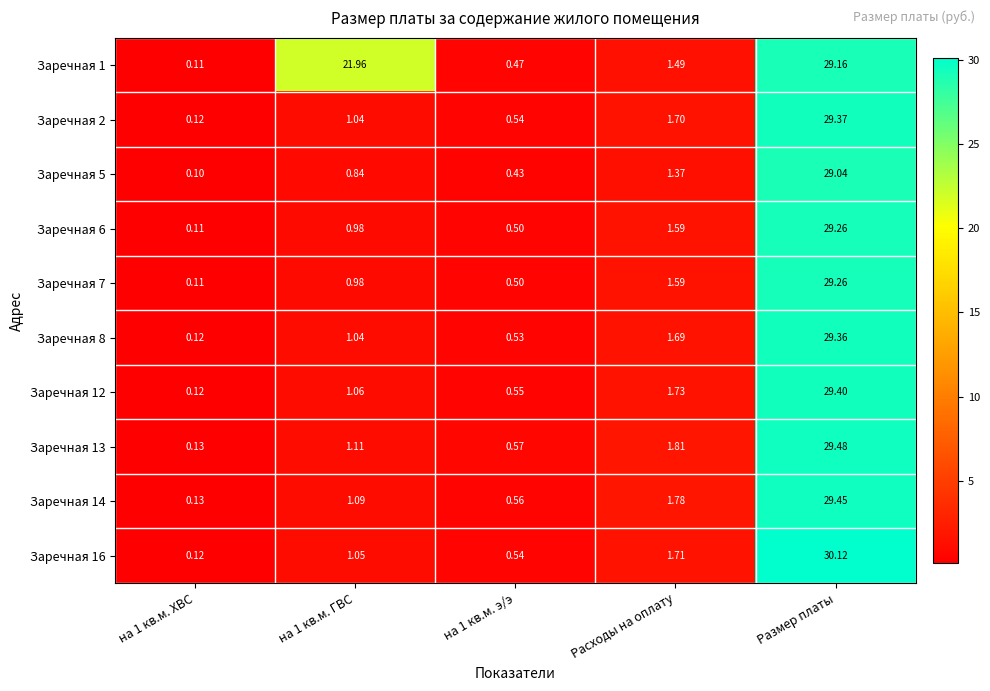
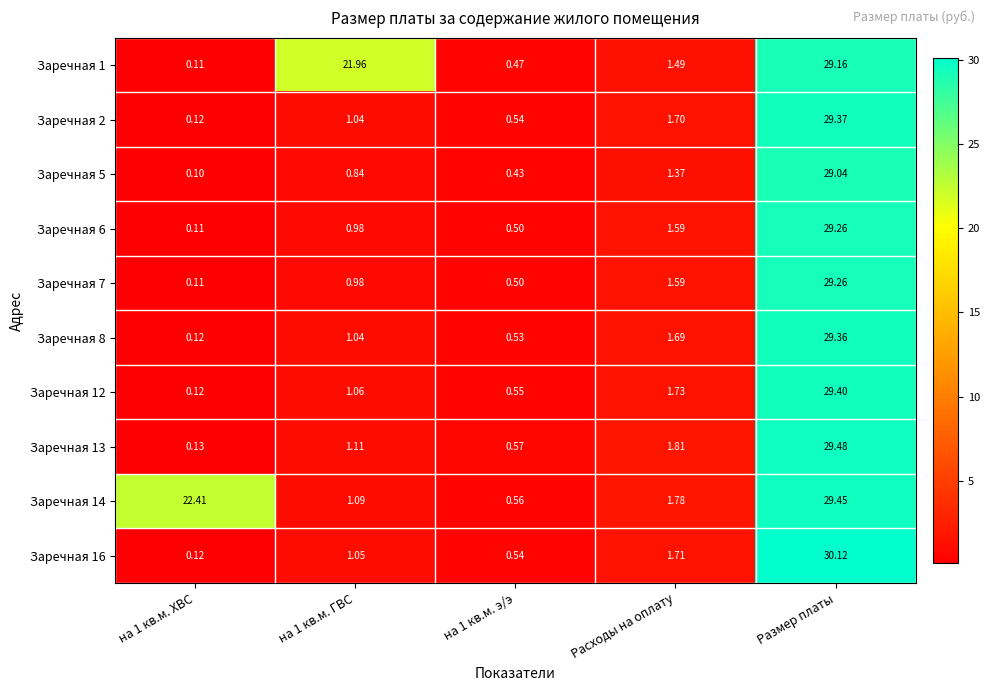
  {
    "Заречная 1": {
      "на 1 кв.м. ХВС": 0.11,
      "на 1 кв.м. ГВС": 21.96,
      "на 1 кв.м. э/э": 0.47,
      "Расходы на оплату": 1.49,
      "Размер платы": 29.16
    },
    "Заречная 2": {
      "на 1 кв.м. ХВС": 0.12,
      "на 1 кв.м. ГВС": 1.04,
      "на 1 кв.м. э/э": 0.54,
      "Расходы на оплату": 1.70,
      "Размер платы": 29.37
    },
    "Заречная 5": {
      "на 1 кв.м. ХВС": 0.10,
      "на 1 кв.м. ГВС": 0.84,
      "на 1 кв.м. э/э": 0.43,
      "Расходы на оплату": 1.37,
      "Размер платы": 29.04
    },
    "Заречная 6": {
      "на 1 кв.м. ХВС": 0.11,
      "на 1 кв.м. ГВС": 0.98,
      "на 1 кв.м. э/э": 0.50,
      "Расходы на оплату": 1.59,
      "Размер платы": 29.26
    },
    "Заречная 7": {
      "на 1 кв.м. ХВС": 0.11,
      "на 1 кв.м. ГВС": 0.98,
      "на 1 кв.м. э/э": 0.50,
      "Расходы на оплату": 1.59,
      "Размер платы": 29.26
    },
    "Заречная 8": {
      "на 1 кв.м. ХВС": 0.12,
      "на 1 кв.м. ГВС": 1.04,
      "на 1 кв.м. э/э": 0.53,
      "Расходы на оплату": 1.69,
      "Размер платы": 29.36
    },
    "Заречная 12": {
      "на 1 кв.м. ХВС": 0.12,
      "на 1 кв.м. ГВС": 1.06,
      "на 1 кв.м. э/э": 0.55,
      "Расходы на оплату": 1.73,
      "Размер платы": 29.40
    },
    "Заречная 13": {
      "на 1 кв.м. ХВС": 0.13,
      "на 1 кв.м. ГВС": 1.11,
      "на 1 кв.м. э/э": 0.57,
      "Расходы на оплату": 1.81,
      "Размер платы": 29.48
    },
    "Заречная 14": {
-     "на 1 кв.м. ХВС": 0.13,
+     "на 1 кв.м. ХВС": 22.41,
      "на 1 кв.м. ГВС": 1.09,
      "на 1 кв.м. э/э": 0.56,
      "Расходы на оплату": 1.78,
      "Размер платы": 29.45
    },
    "Заречная 16": {
      "на 1 кв.м. ХВС": 0.12,
      "на 1 кв.м. ГВС": 1.05,
      "на 1 кв.м. э/э": 0.54,
      "Расходы на оплату": 1.71,
      "Размер платы": 30.12
    }
  }
